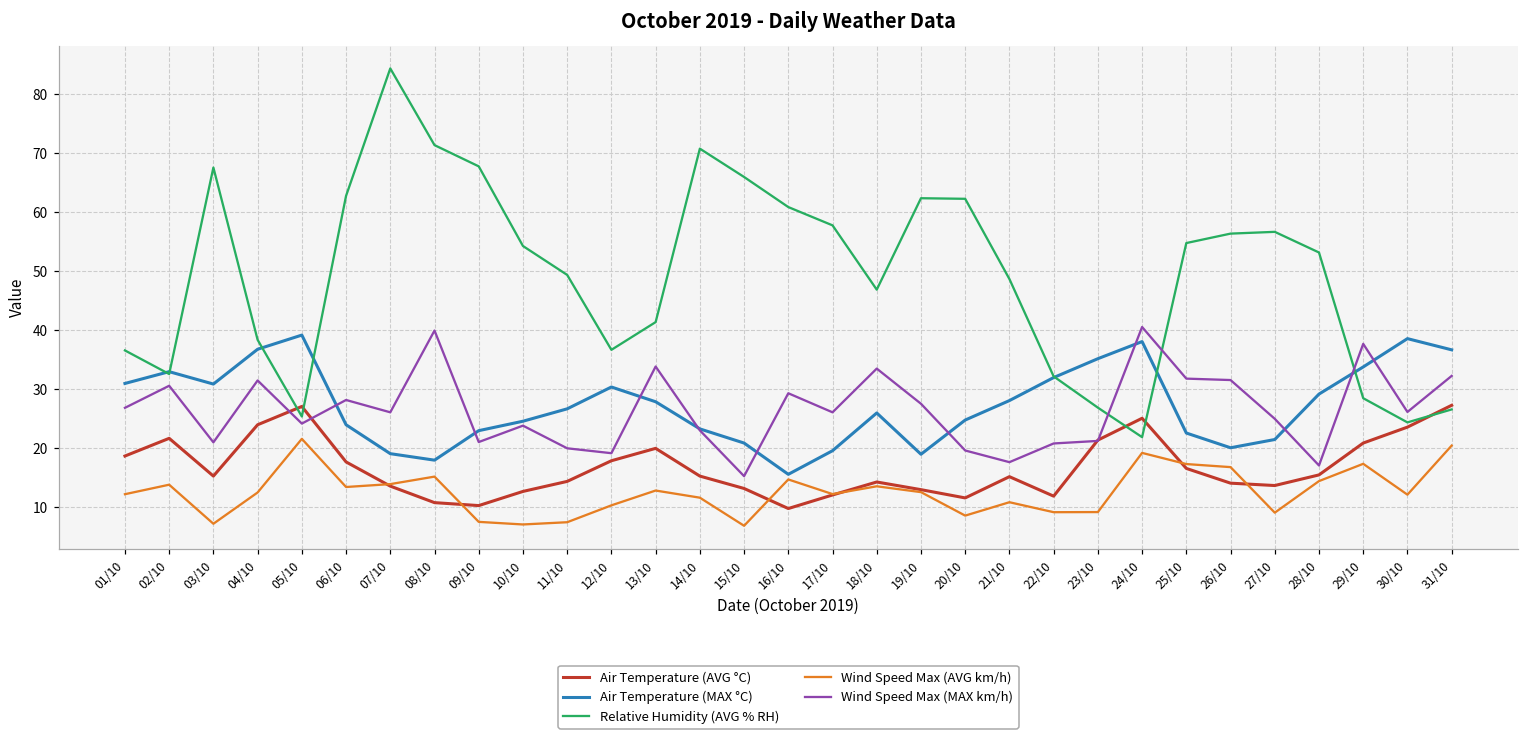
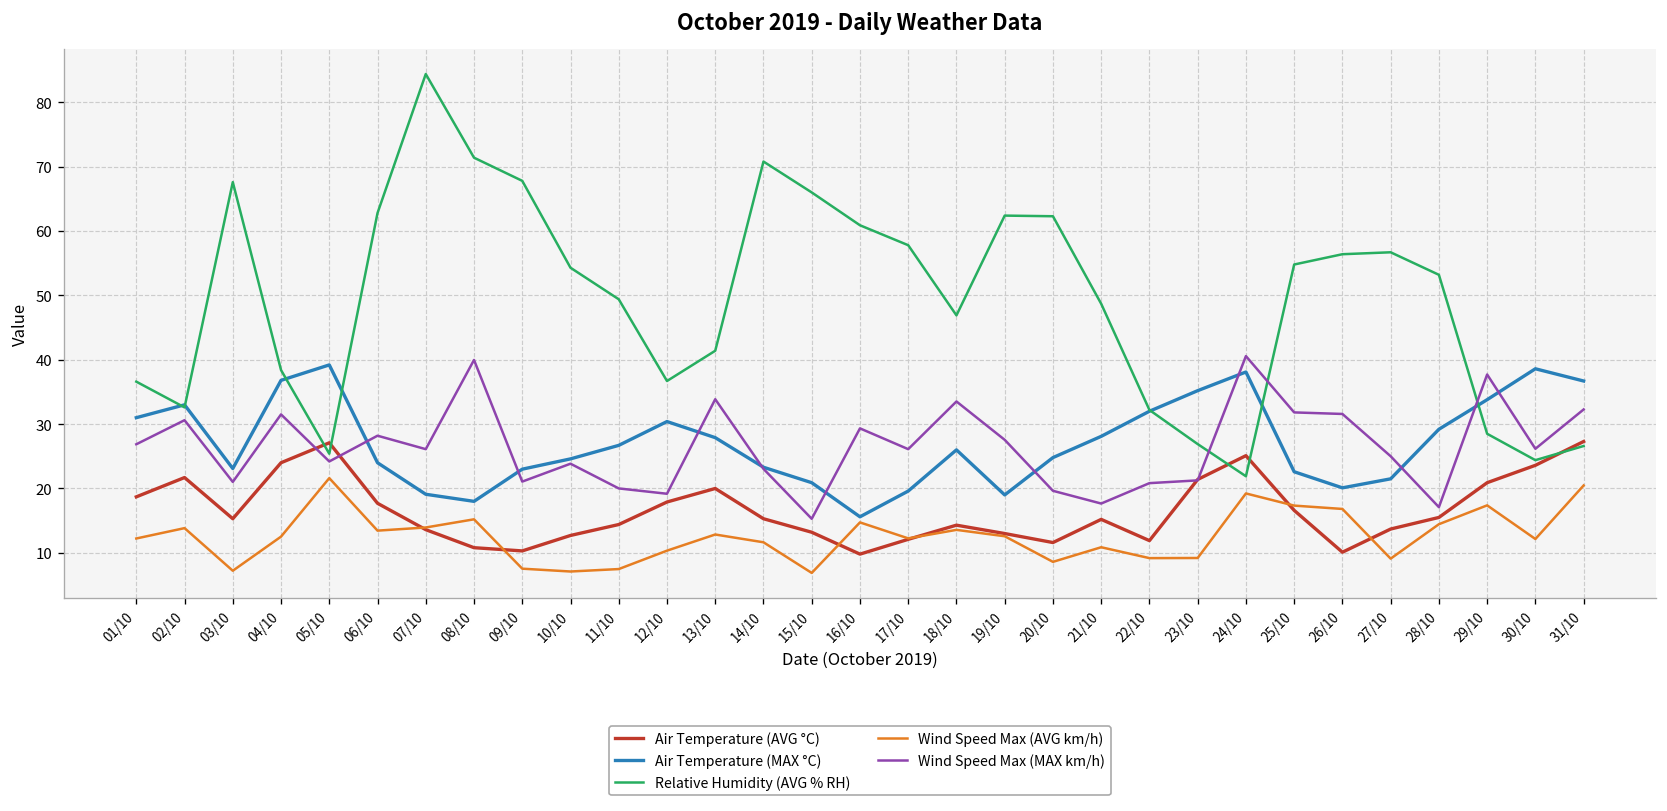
  {
    "Air Temperature (AVG °C)": {
      "01/10": 19,
      "02/10": 22,
      "03/10": 15,
      "04/10": 24,
      "05/10": 27,
      "06/10": 18,
      "08/10": 11,
      "09/10": 10,
      "10/10": 13,
      "11/10": 14,
      "12/10": 18,
      "13/10": 20,
      "14/10": 15,
      "15/10": 13,
      "16/10": 10,
      "18/10": 14,
      "20/10": 12,
      "21/10": 15,
      "22/10": 12,
      "24/10": 25,
      "25/10": 17,
-     "26/10": 14,
+     "26/10": 10,
      "27/10": 14,
      "28/10": 16,
      "29/10": 21,
      "30/10": 24,
      "31/10": 27
    },
    "Air Temperature (MAX °C)": {
      "01/10": 31,
-     "03/10": 31,
+     "03/10": 23,
      "04/10": 37,
      "05/10": 39,
      "06/10": 24,
      "07/10": 19,
      "08/10": 18,
      "09/10": 23,
      "10/10": 25,
      "11/10": 27,
      "12/10": 30,
      "13/10": 28,
      "15/10": 21,
      "16/10": 16,
      "17/10": 20,
      "18/10": 26,
      "19/10": 19,
      "20/10": 25,
      "21/10": 28,
      "23/10": 35,
      "24/10": 38,
      "25/10": 23,
      "26/10": 20,
      "27/10": 22,
      "28/10": 29,
      "29/10": 34,
      "30/10": 39,
      "31/10": 37
    },
    "Relative Humidity (AVG % RH)": {
      "01/10": 37,
      "03/10": 68,
      "04/10": 38,
      "05/10": 25,
      "06/10": 63,
      "07/10": 84,
      "08/10": 71,
      "09/10": 68,
      "10/10": 54,
      "11/10": 49,
      "12/10": 37,
      "13/10": 41,
      "14/10": 71,
      "15/10": 66,
      "16/10": 61,
      "17/10": 58,
      "18/10": 47,
      "19/10": 62,
      "20/10": 62,
      "21/10": 49,
      "23/10": 27,
      "24/10": 22,
      "25/10": 55,
      "26/10": 56,
      "27/10": 57,
      "28/10": 53,
      "29/10": 29,
      "30/10": 24,
      "31/10": 27
    },
    "Wind Speed Max (AVG km/h)": {
      "01/10": 12,
      "02/10": 14,
      "03/10": 7,
      "04/10": 13,
      "05/10": 22,
      "06/10": 13,
      "08/10": 15,
      "09/10": 8,
      "10/10": 7,
      "11/10": 7,
      "12/10": 10,
      "13/10": 13,
      "14/10": 12,
      "15/10": 7,
      "16/10": 15,
      "18/10": 14,
      "20/10": 9,
      "21/10": 11,
      "22/10": 9,
      "23/10": 9,
      "24/10": 19,
      "25/10": 17,
      "26/10": 17,
      "27/10": 9,
      "28/10": 14,
      "29/10": 17,
      "30/10": 12,
      "31/10": 20
    },
    "Wind Speed Max (MAX km/h)": {
      "01/10": 27,
      "02/10": 31,
      "03/10": 21,
      "04/10": 32,
      "05/10": 24,
      "06/10": 28,
      "07/10": 26,
      "08/10": 40,
      "09/10": 21,
      "10/10": 24,
      "11/10": 20,
      "12/10": 19,
      "13/10": 34,
      "15/10": 15,
      "16/10": 29,
      "17/10": 26,
      "18/10": 34,
      "19/10": 28,
      "20/10": 20,
      "21/10": 18,
      "22/10": 21,
      "24/10": 41,
      "25/10": 32,
      "26/10": 32,
      "27/10": 25,
      "28/10": 17,
      "29/10": 38,
      "30/10": 26,
      "31/10": 32
    }
  }
